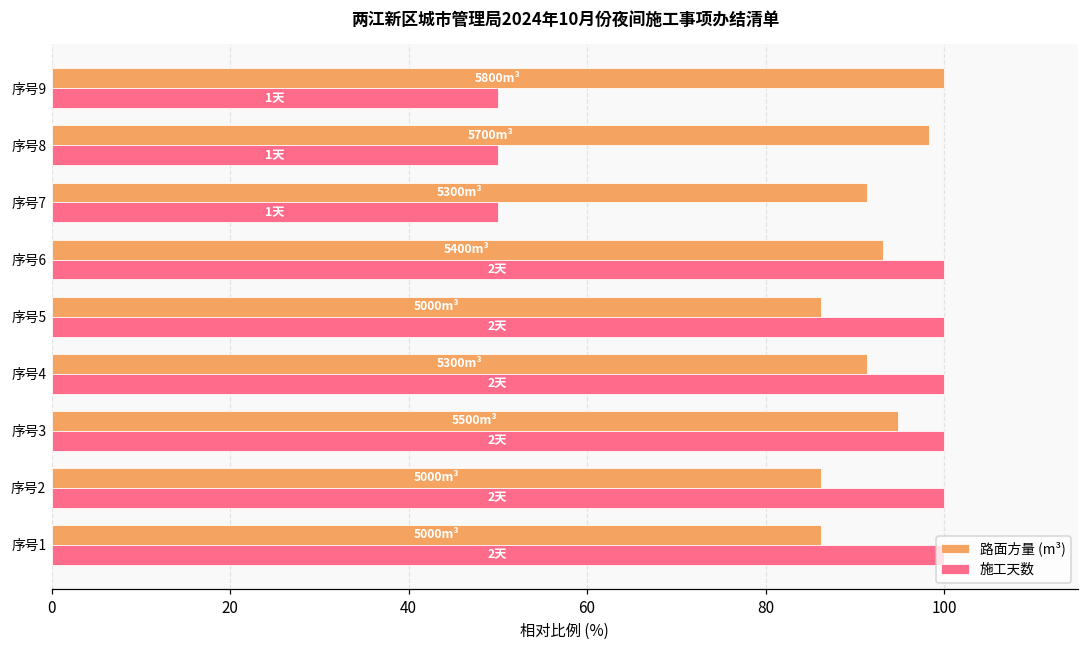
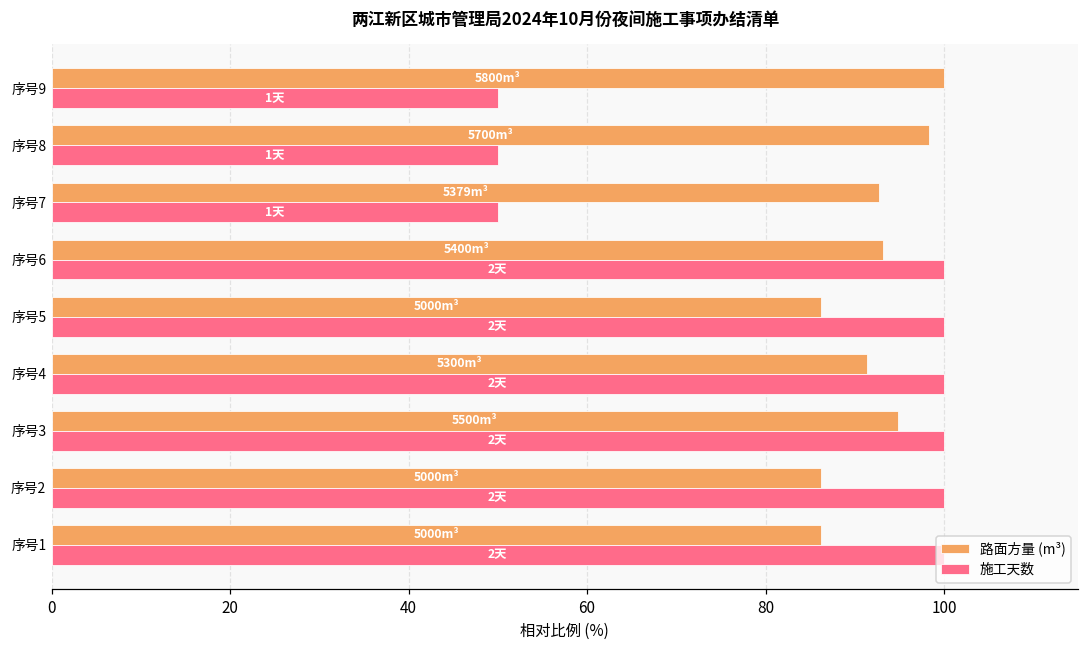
  {
    "路面方量 (m³)": {
-     "序号7": "5300m³"
+     "序号7": "5379m³"
    }
  }
